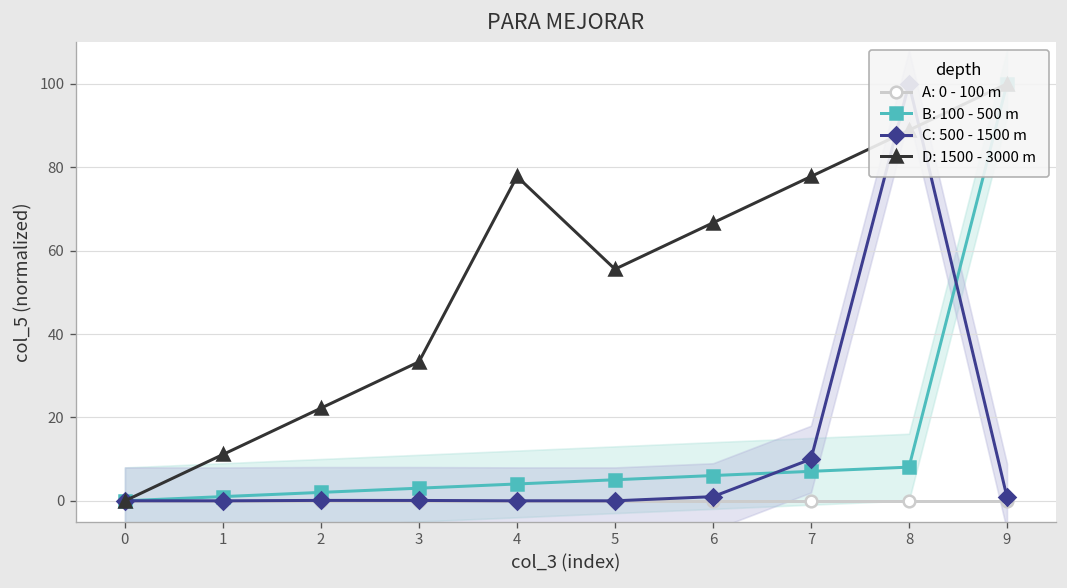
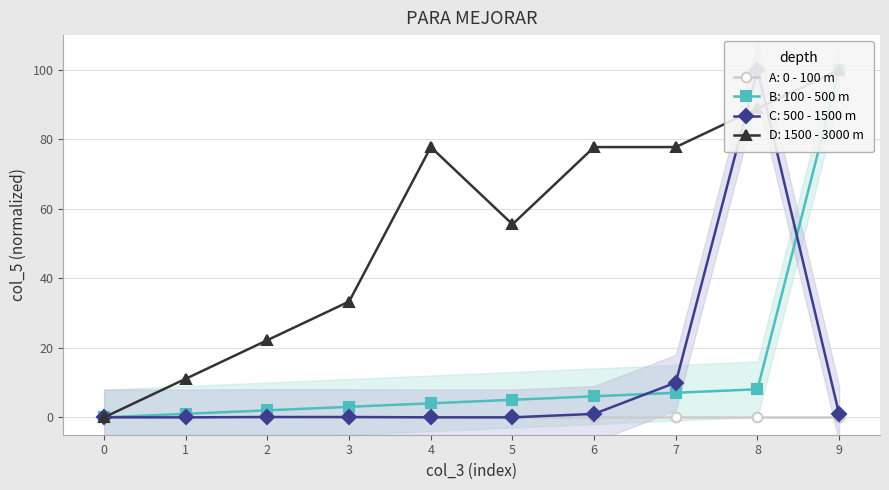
  {
    "B: 100 - 500 m": {
      "1": 1,
      "2": 2,
      "3": 3,
      "4": 4,
      "5": 5,
      "6": 6,
      "7": 7,
      "8": 8
    },
    "C: 500 - 1500 m": {
      "6": 1,
      "7": 10,
      "9": 1
    },
    "D: 1500 - 3000 m": {
      "1": 11,
      "2": 22,
      "3": 33,
      "4": 78,
      "5": 56,
-     "6": 67,
+     "6": 78,
      "7": 78
    }
  }
